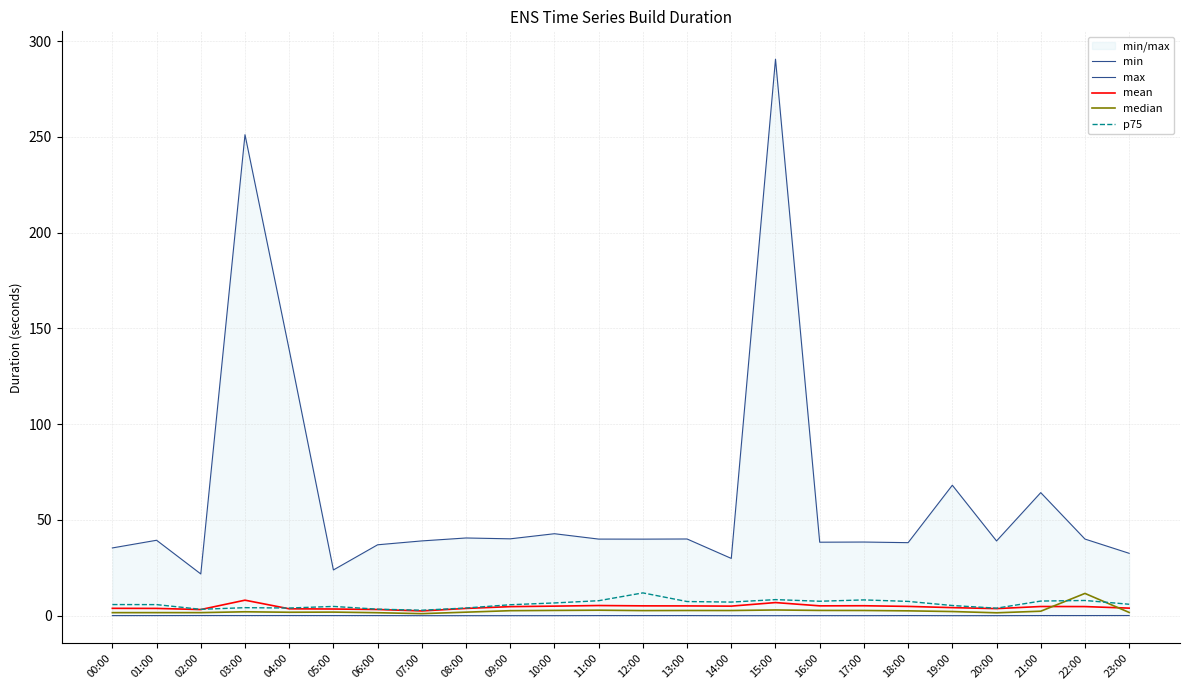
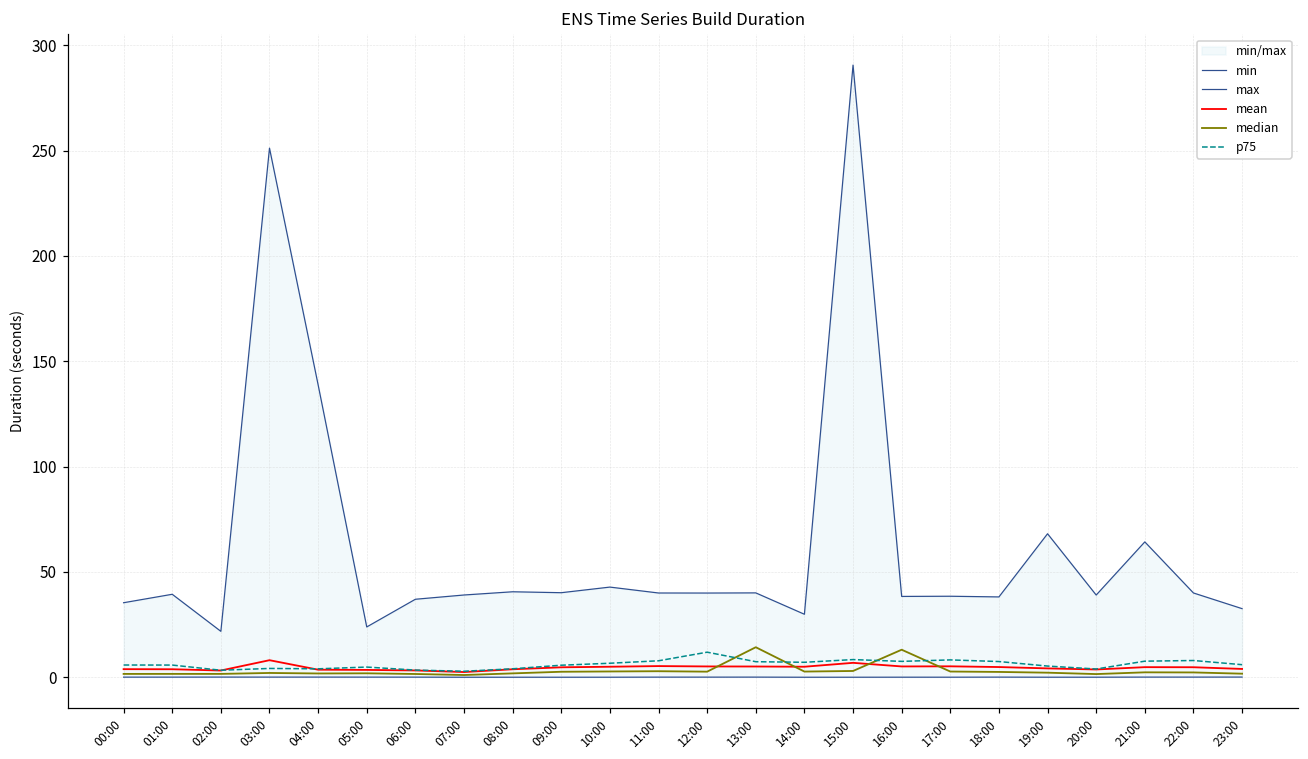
  {
    "min": {
      "00:00": 0,
      "01:00": 0,
      "02:00": 0,
      "03:00": 0,
      "04:00": 0,
      "05:00": 0,
      "06:00": 0,
      "08:00": 0,
      "09:00": 0,
      "10:00": 0,
      "11:00": 0,
      "12:00": 0,
      "13:00": 0,
      "14:00": 0,
      "15:00": 0,
      "16:00": 0,
      "17:00": 0,
      "18:00": 0,
      "19:00": 0,
      "20:00": 0,
      "21:00": 0,
      "22:00": 0,
      "23:00": 0
    },
    "min/max": {
      "00:00": 35,
      "01:00": 39,
      "02:00": 22,
      "03:00": 251,
      "04:00": 139,
      "05:00": 24,
      "06:00": 37,
      "07:00": 39,
      "08:00": 41,
      "09:00": 40,
      "10:00": 43,
      "11:00": 40,
      "12:00": 40,
      "13:00": 40,
      "14:00": 30,
      "15:00": 291,
      "16:00": 38,
      "17:00": 38,
      "18:00": 38,
      "19:00": 68,
      "20:00": 39,
      "21:00": 64,
      "22:00": 40,
      "23:00": 33
    },
    "mean": {
      "00:00": 4,
      "01:00": 4,
      "03:00": 8,
      "05:00": 4,
      "10:00": 5,
      "11:00": 5,
      "12:00": 5,
      "13:00": 5,
      "14:00": 5,
      "15:00": 7,
      "16:00": 5,
      "17:00": 5,
      "18:00": 5,
      "21:00": 5,
      "22:00": 5,
      "23:00": 4
    },
    "median": {
      "00:00": 2,
      "01:00": 2,
      "02:00": 2,
      "03:00": 2,
      "04:00": 2,
      "05:00": 2,
      "06:00": 2,
      "08:00": 2,
      "09:00": 3,
      "10:00": 3,
      "11:00": 3,
      "12:00": 3,
-     "13:00": 3,
+     "13:00": 14,
      "14:00": 3,
      "15:00": 3,
-     "16:00": 3,
+     "16:00": 13,
      "17:00": 3,
      "18:00": 3,
      "19:00": 2,
      "20:00": 2,
      "21:00": 2,
-     "22:00": 12,
+     "22:00": 2,
      "23:00": 2
    },
    "p75": {
      "00:00": 6,
      "01:00": 6,
      "03:00": 4,
      "05:00": 5,
      "10:00": 7,
      "11:00": 8,
      "12:00": 12,
      "13:00": 7,
      "14:00": 7,
      "15:00": 8,
      "16:00": 8,
      "17:00": 8,
      "18:00": 7,
      "21:00": 8,
      "22:00": 8,
      "23:00": 6
    }
  }
